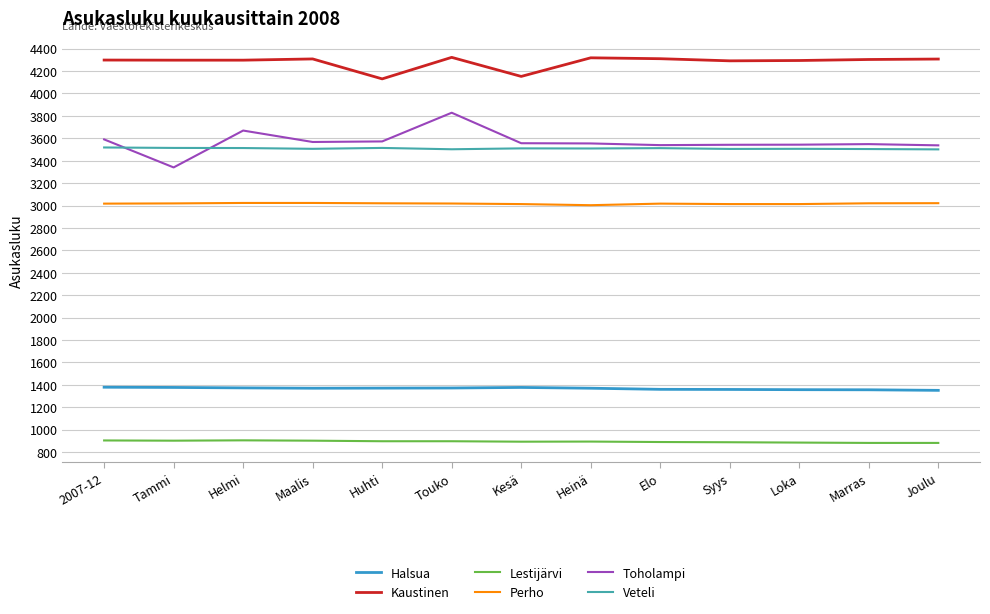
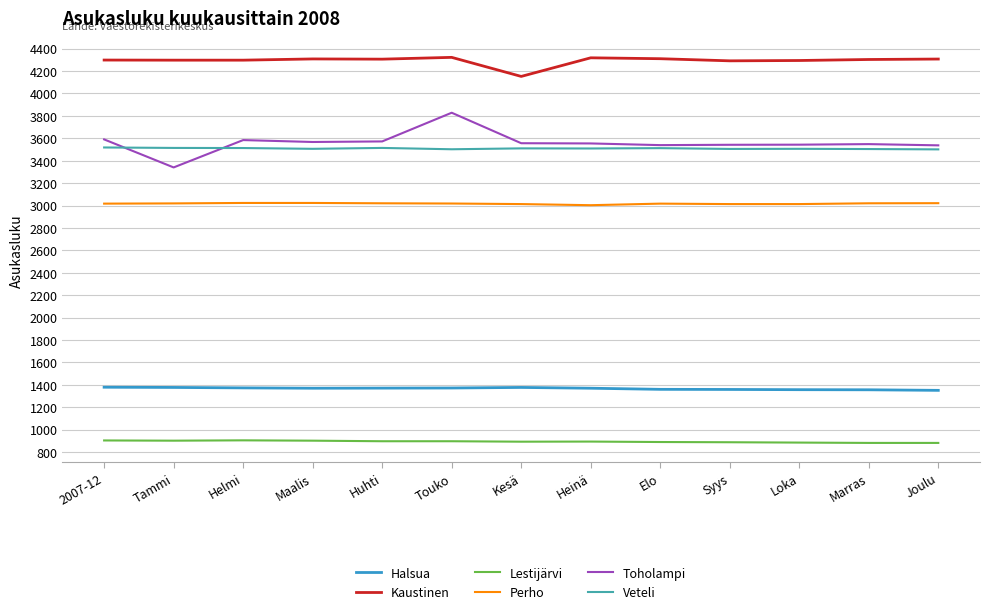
  {
    "Kaustinen": {
      "2007-12": 4300,
      "Tammi": 4300,
      "Helmi": 4300,
      "Maalis": 4310,
-     "Huhti": 4130,
+     "Huhti": 4310,
      "Touko": 4320,
      "Kesä": 4150,
      "Heinä": 4320,
      "Elo": 4310,
      "Syys": 4290,
      "Loka": 4290,
      "Marras": 4300,
      "Joulu": 4310
    },
    "Lestijärvi": {
      "2007-12": 900,
      "Tammi": 900,
      "Helmi": 910,
      "Maalis": 900,
      "Huhti": 900,
      "Touko": 900,
      "Kesä": 890,
      "Heinä": 890,
      "Elo": 890,
      "Syys": 890,
      "Loka": 890,
      "Marras": 880,
      "Joulu": 880
    },
    "Perho": {
      "2007-12": 3020,
      "Tammi": 3020,
      "Helmi": 3020,
      "Maalis": 3020,
      "Huhti": 3020,
      "Touko": 3020,
      "Kesä": 3010,
      "Heinä": 3000,
      "Elo": 3020,
      "Syys": 3010,
      "Loka": 3010,
      "Marras": 3020,
      "Joulu": 3020
    },
    "Toholampi": {
      "2007-12": 3590,
      "Tammi": 3340,
-     "Helmi": 3670,
+     "Helmi": 3580,
      "Maalis": 3570,
      "Huhti": 3570,
      "Touko": 3830,
      "Kesä": 3560,
      "Heinä": 3550,
      "Elo": 3540,
      "Syys": 3540,
      "Loka": 3540,
      "Marras": 3550,
      "Joulu": 3540
    }
  }
